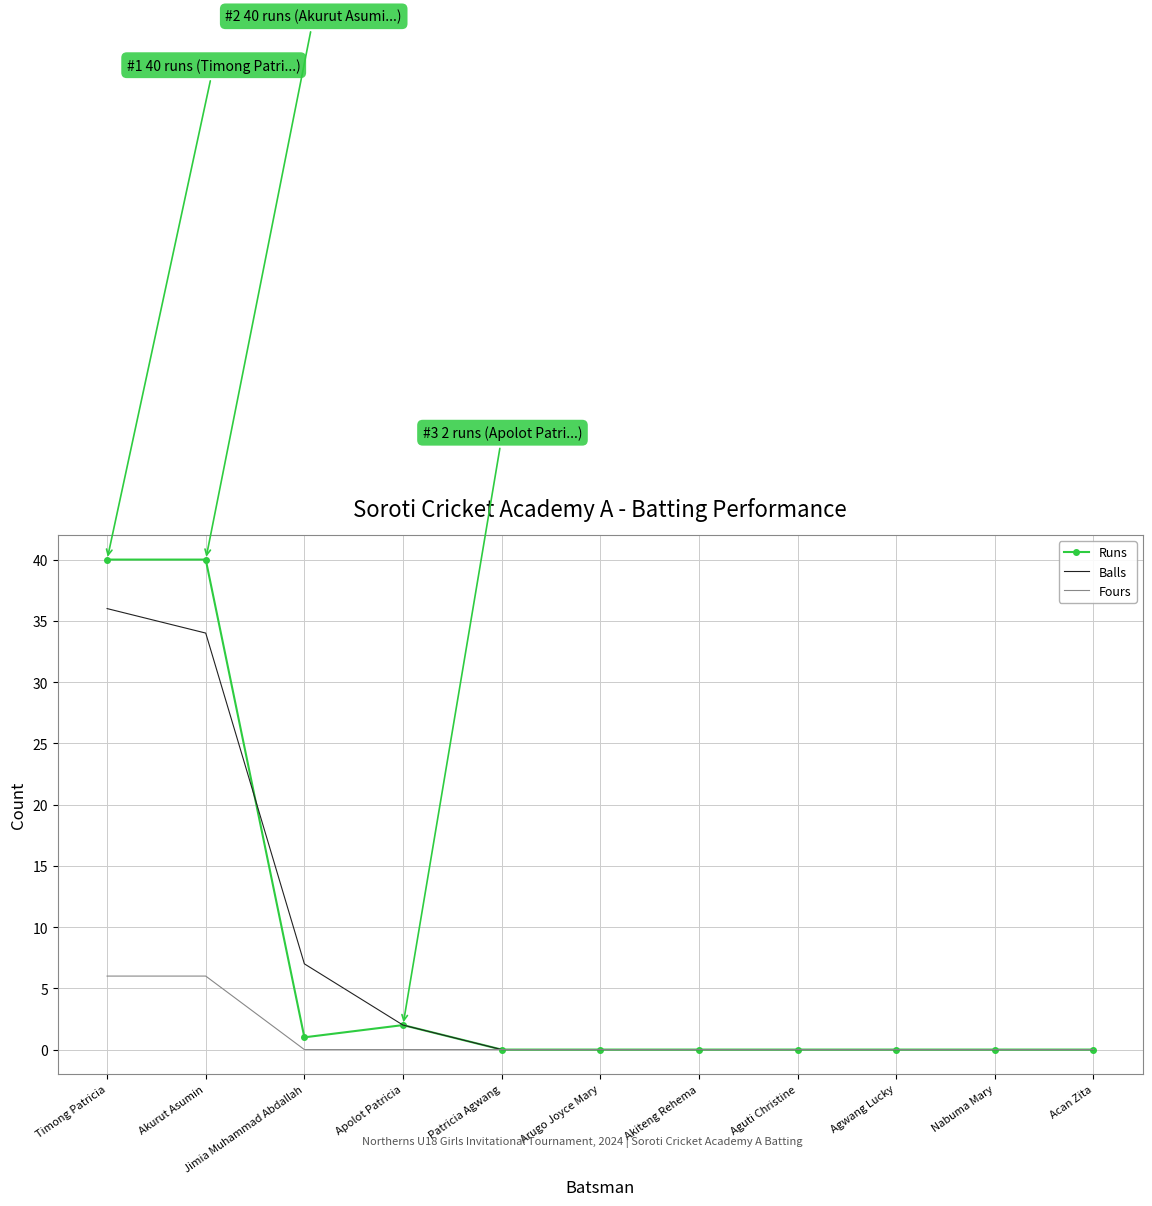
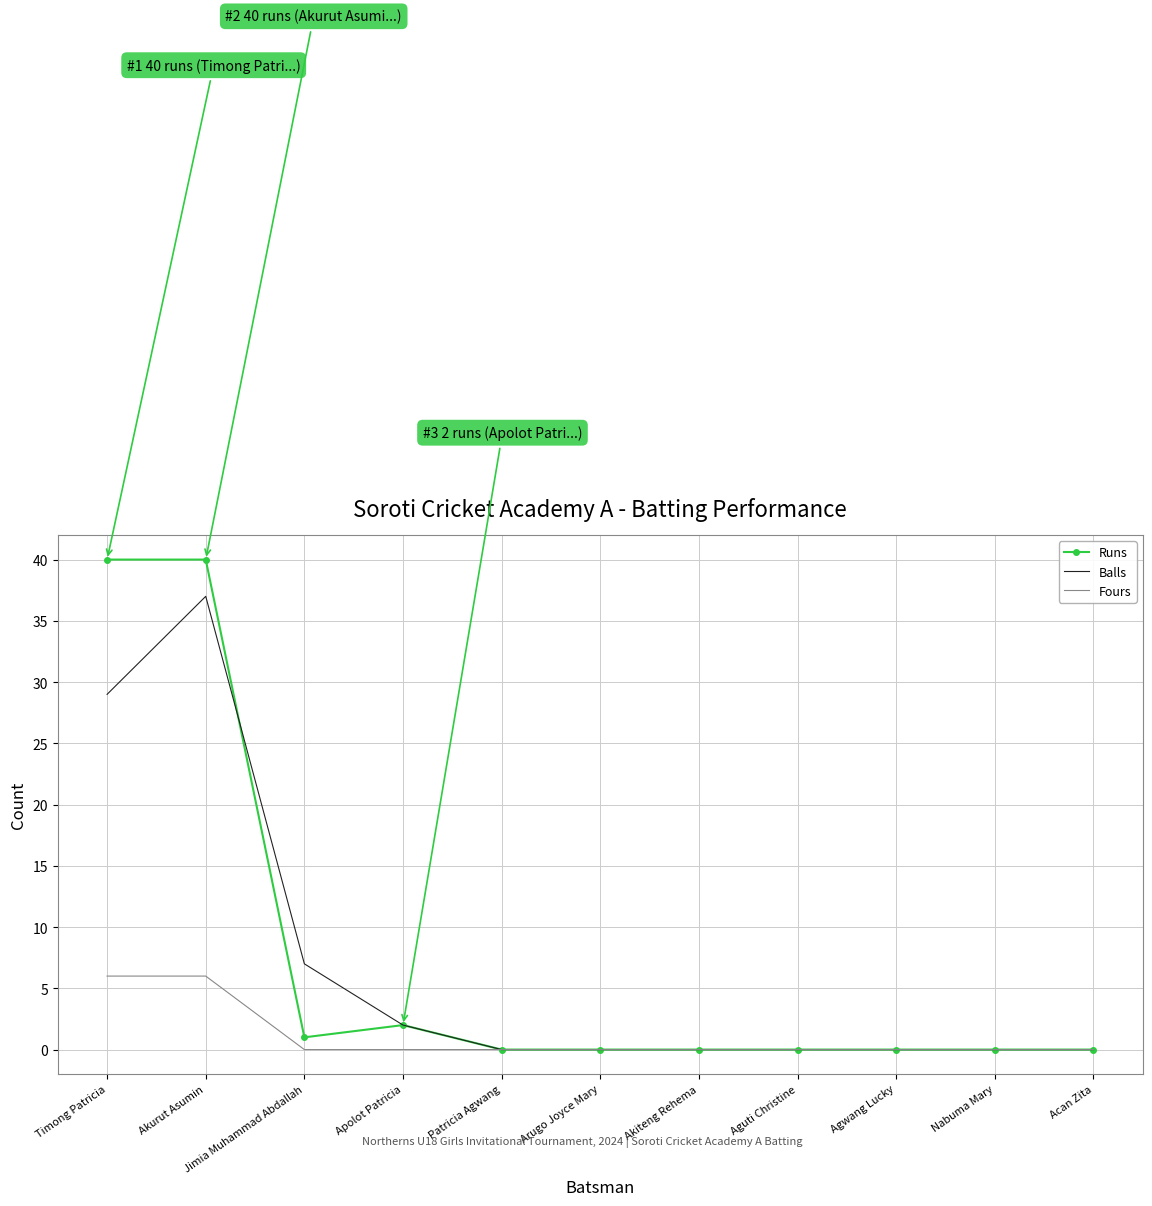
  {
    "Runs": {
      "Jimia Muhammad Abdallah": 1
    },
    "Balls": {
-     "Timong Patricia": 36,
-     "Akurut Asumin": 34,
+     "Timong Patricia": 29,
+     "Akurut Asumin": 37,
      "Jimia Muhammad Abdallah": 7
    },
    "Fours": {
      "Timong Patricia": 6,
      "Akurut Asumin": 6,
      "Jimia Muhammad Abdallah": 0,
      "Apolot Patricia": 0
    }
  }
